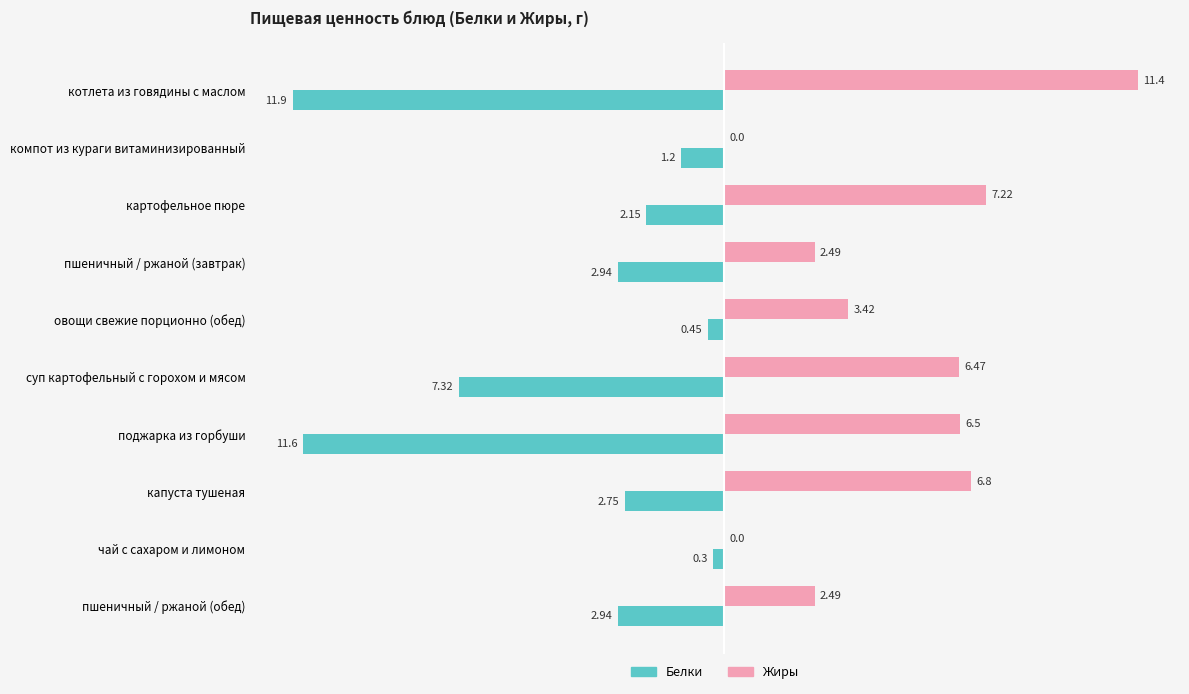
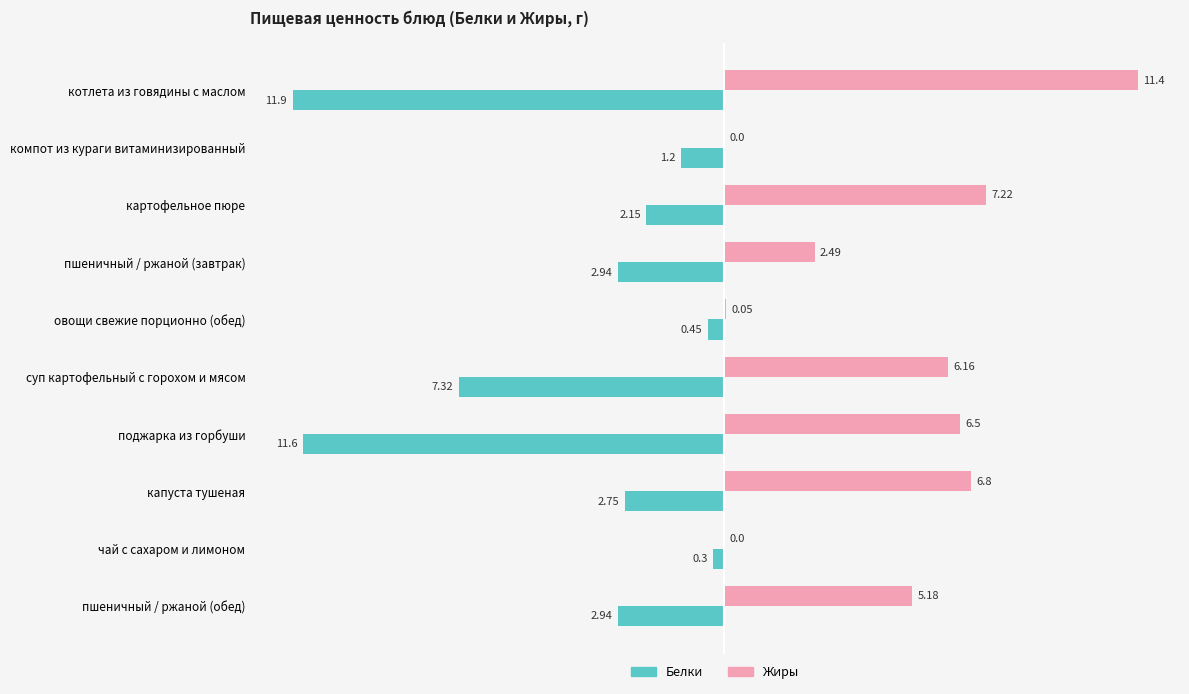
  {
    "Жиры": {
      "котлета из говядины с маслом": 11.4,
      "компот из кураги витаминизированный": 0.0,
      "картофельное пюре": 7.22,
      "пшеничный / ржаной (завтрак)": 2.49,
-     "овощи свежие порционно (обед)": 3.42,
-     "суп картофельный с горохом и мясом": 6.47,
+     "овощи свежие порционно (обед)": 0.05,
+     "суп картофельный с горохом и мясом": 6.16,
      "поджарка из горбуши": 6.5,
      "капуста тушеная": 6.8,
      "чай с сахаром и лимоном": 0.0,
-     "пшеничный / ржаной (обед)": 2.49
+     "пшеничный / ржаной (обед)": 5.18
    }
  }
